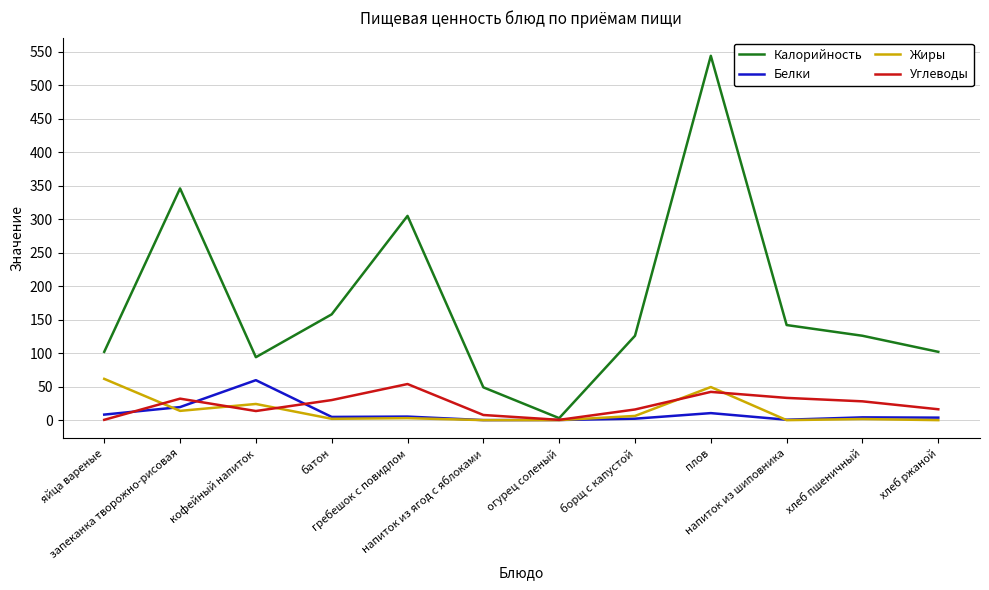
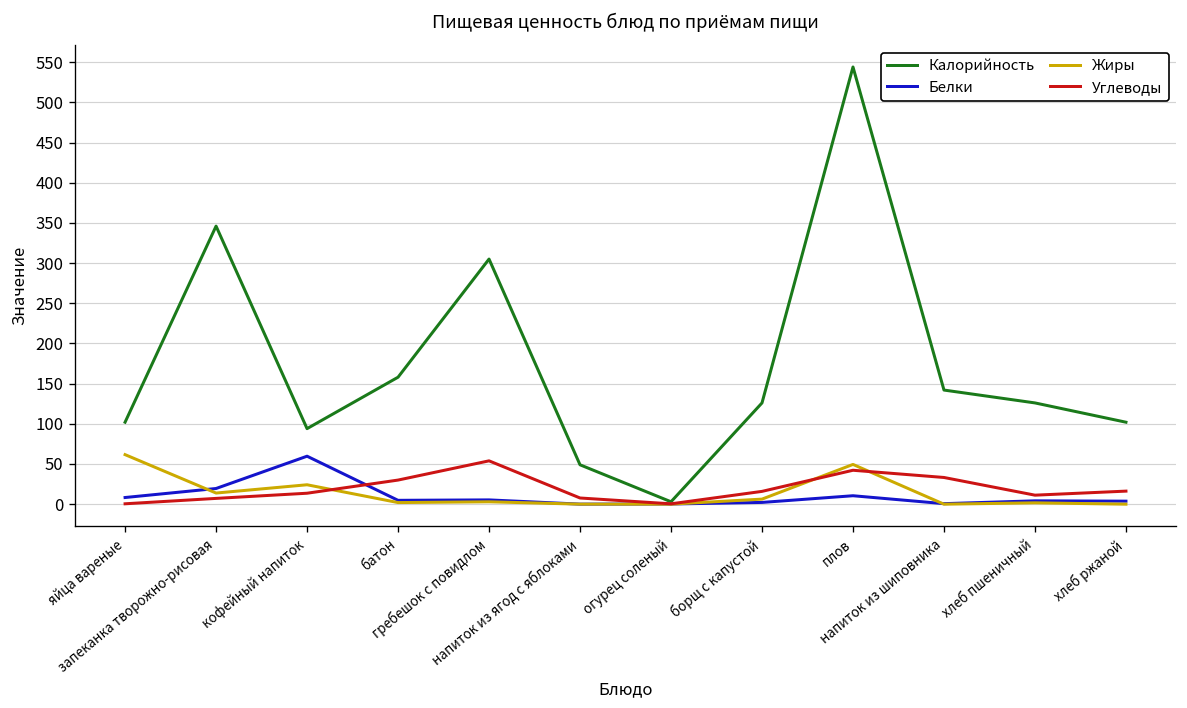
  {
    "Калорийность": {
      "яйца вареные": 100,
      "запеканка творожно-рисовая": 350,
      "кофейный напиток": 90,
      "батон": 160,
      "гребешок с повидлом": 310,
      "напиток из ягод с яблоками": 50,
      "борщ с капустой": 130,
      "плов": 540,
      "напиток из шиповника": 140,
      "хлеб пшеничный": 130,
      "хлеб ржаной": 100
    },
    "Белки": {
      "яйца вареные": 10,
      "запеканка творожно-рисовая": 20,
      "кофейный напиток": 60,
      "борщ с капустой": 0,
      "плов": 10,
      "хлеб ржаной": 0
    },
    "Жиры": {
      "яйца вареные": 60,
      "запеканка творожно-рисовая": 10,
      "кофейный напиток": 20,
      "борщ с капустой": 10,
      "плов": 50,
      "хлеб ржаной": 0
    },
    "Углеводы": {
      "яйца вареные": 0,
-     "запеканка творожно-рисовая": 30,
+     "запеканка творожно-рисовая": 10,
      "кофейный напиток": 10,
      "батон": 30,
      "гребешок с повидлом": 50,
      "напиток из ягод с яблоками": 10,
      "борщ с капустой": 20,
      "плов": 40,
      "напиток из шиповника": 30,
-     "хлеб пшеничный": 30,
+     "хлеб пшеничный": 10,
      "хлеб ржаной": 20
    }
  }
